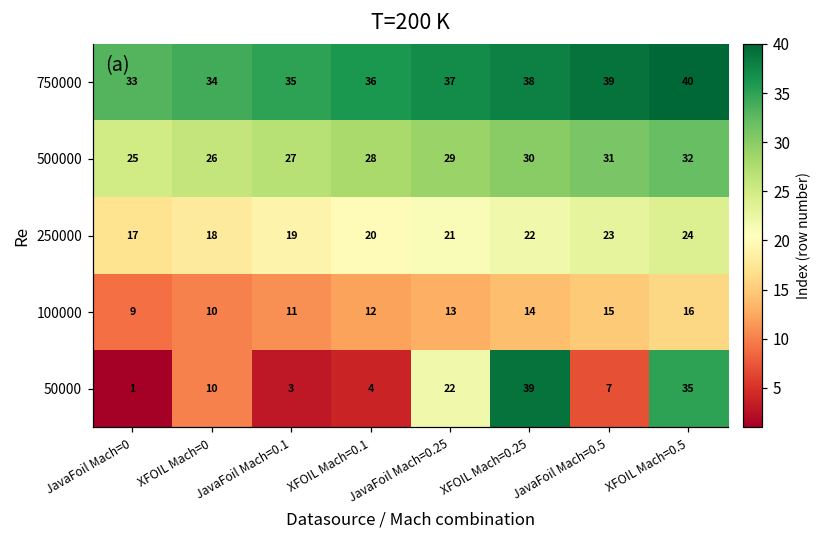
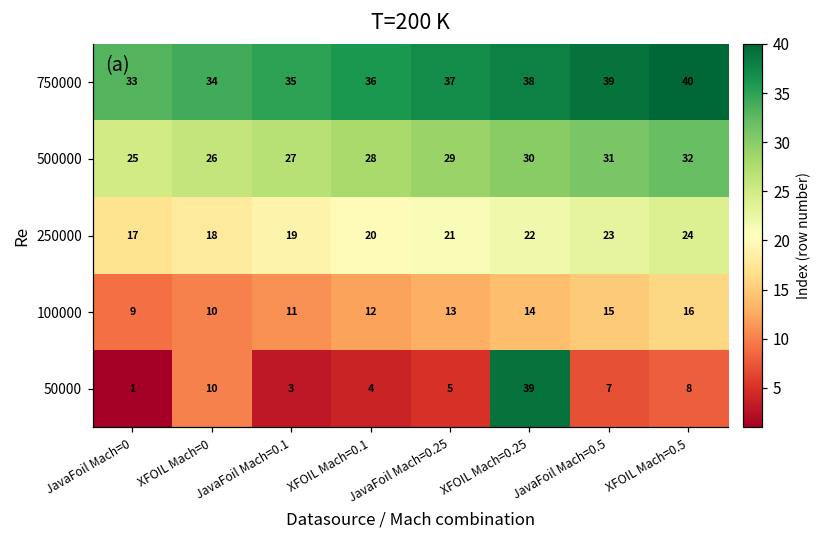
  {
    "750000": {
      "XFOIL Mach=0": 34,
      "JavaFoil Mach=0.1": 35,
      "XFOIL Mach=0.1": 36,
      "JavaFoil Mach=0.25": 37,
      "XFOIL Mach=0.25": 38,
      "JavaFoil Mach=0.5": 39,
      "XFOIL Mach=0.5": 40
    },
    "500000": {
      "JavaFoil Mach=0": 25,
      "XFOIL Mach=0": 26,
      "JavaFoil Mach=0.1": 27,
      "XFOIL Mach=0.1": 28,
      "JavaFoil Mach=0.25": 29,
      "XFOIL Mach=0.25": 30,
      "JavaFoil Mach=0.5": 31,
      "XFOIL Mach=0.5": 32
    },
    "250000": {
      "JavaFoil Mach=0": 17,
      "XFOIL Mach=0": 18,
      "JavaFoil Mach=0.1": 19,
      "XFOIL Mach=0.1": 20,
      "JavaFoil Mach=0.25": 21,
      "XFOIL Mach=0.25": 22,
      "JavaFoil Mach=0.5": 23,
      "XFOIL Mach=0.5": 24
    },
    "100000": {
      "JavaFoil Mach=0": 9,
      "XFOIL Mach=0": 10,
      "JavaFoil Mach=0.1": 11,
      "XFOIL Mach=0.1": 12,
      "JavaFoil Mach=0.25": 13,
      "XFOIL Mach=0.25": 14,
      "JavaFoil Mach=0.5": 15,
      "XFOIL Mach=0.5": 16
    },
    "50000": {
      "JavaFoil Mach=0": 1,
      "XFOIL Mach=0": 10,
      "JavaFoil Mach=0.1": 3,
      "XFOIL Mach=0.1": 4,
-     "JavaFoil Mach=0.25": 22,
+     "JavaFoil Mach=0.25": 5,
      "XFOIL Mach=0.25": 39,
      "JavaFoil Mach=0.5": 7,
-     "XFOIL Mach=0.5": 35
+     "XFOIL Mach=0.5": 8
    }
  }
